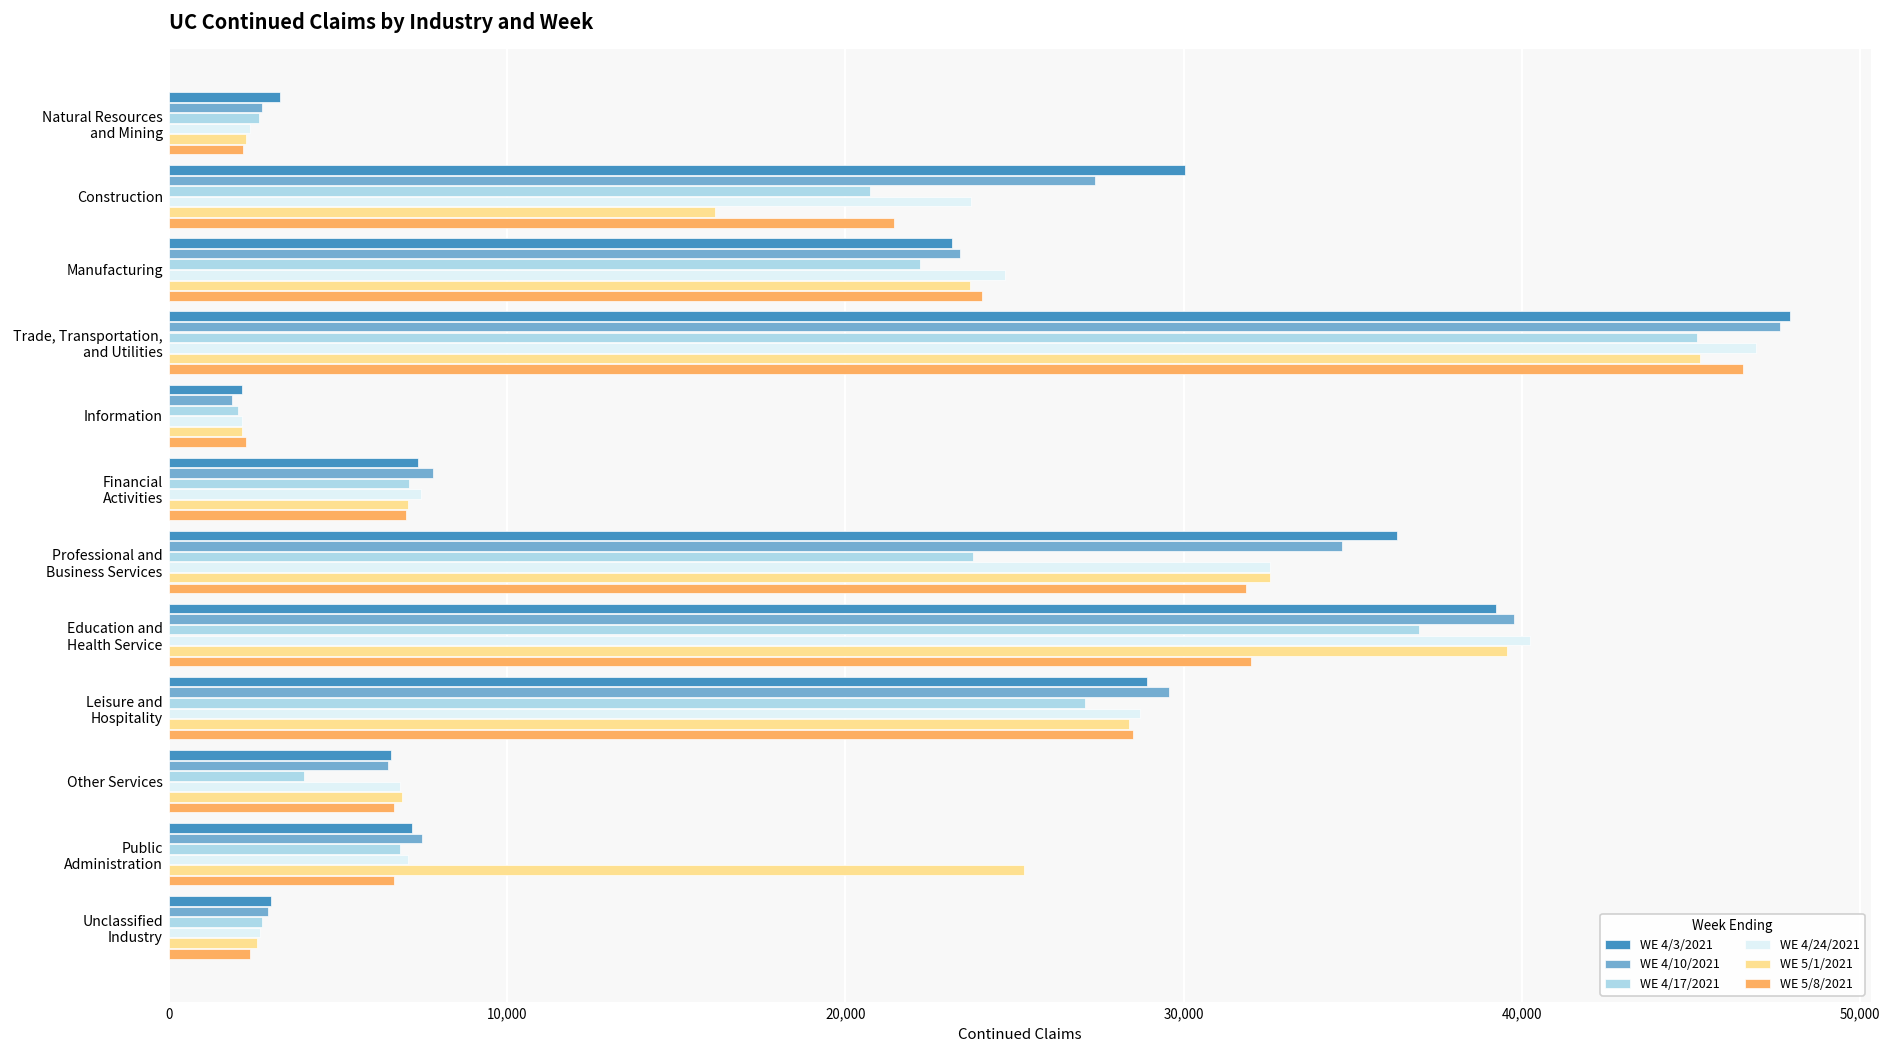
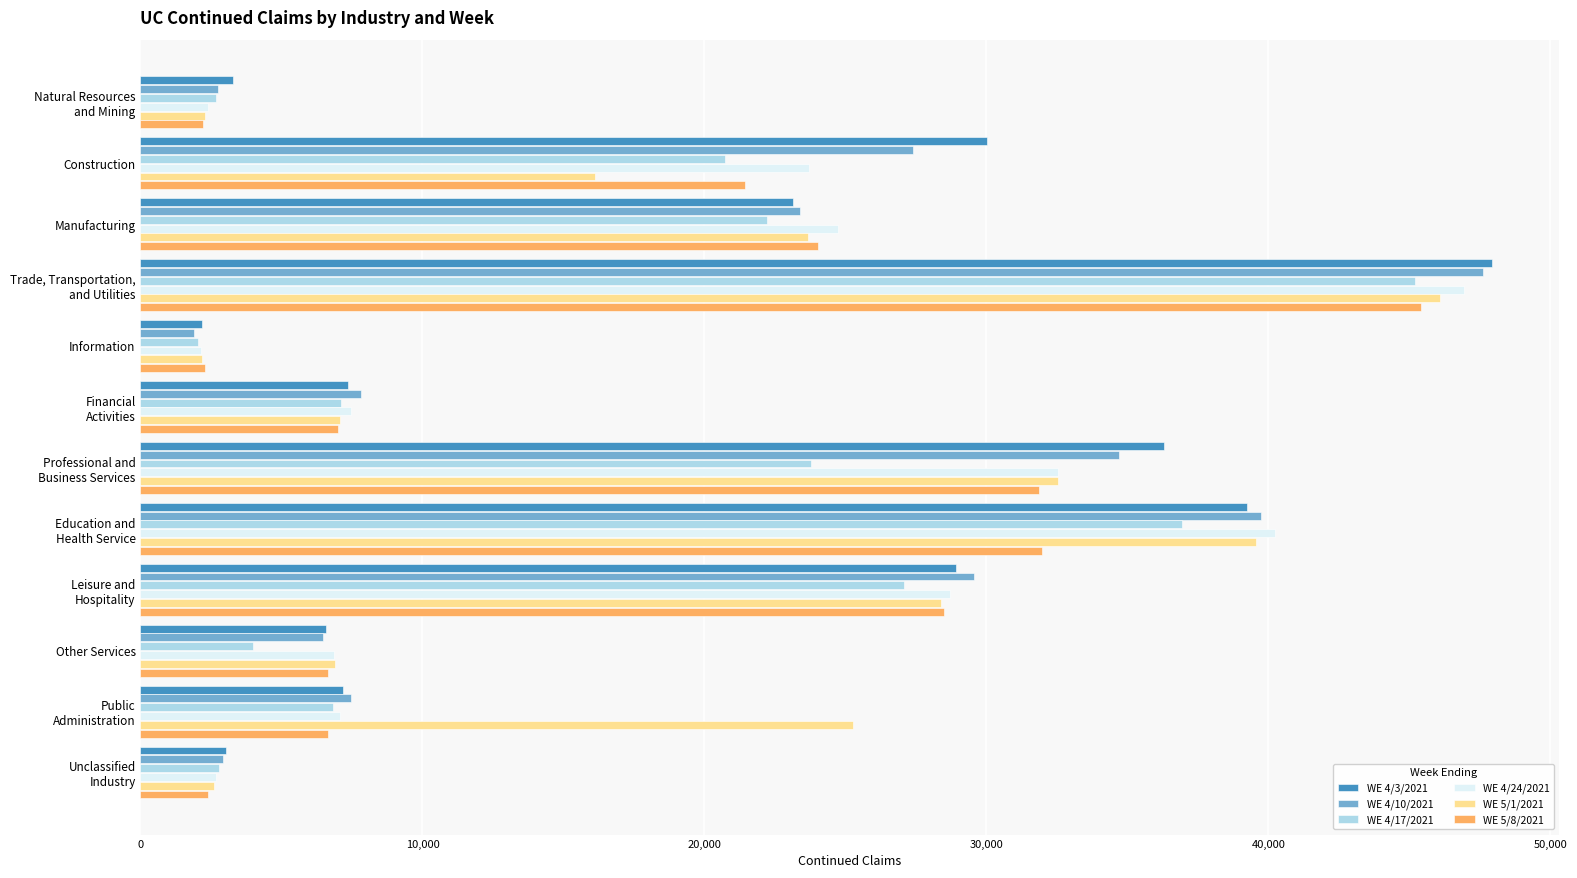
  {
    "WE 4/17/2021": {
      "Natural Resources and Mining": "2,700",
      "Construction": "20,700",
      "Manufacturing": "22,200",
      "Trade, Transportation, and Utilities": "45,200",
      "Information": "2,000",
      "Financial Activities": "7,100",
      "Professional and Business Services": "23,800",
      "Education and Health Service": "36,900",
      "Leisure and Hospitality": "27,100",
      "Other Services": "4,000",
      "Public Administration": "6,800",
      "Unclassified Industry": "2,800"
    },
    "WE 4/24/2021": {
      "Natural Resources and Mining": "2,400",
      "Construction": "23,700",
      "Manufacturing": "24,700",
      "Trade, Transportation, and Utilities": "46,900",
      "Information": "2,200",
      "Financial Activities": "7,500",
      "Professional and Business Services": "32,600",
      "Education and Health Service": "40,200",
      "Leisure and Hospitality": "28,700",
      "Other Services": "6,800",
      "Public Administration": "7,100",
      "Unclassified Industry": "2,700"
    },
    "WE 5/1/2021": {
      "Natural Resources and Mining": "2,300",
      "Construction": "16,100",
      "Manufacturing": "23,700",
-     "Trade, Transportation, and Utilities": "45,300",
+     "Trade, Transportation, and Utilities": "46,100",
      "Information": "2,200",
      "Financial Activities": "7,100",
      "Professional and Business Services": "32,600",
      "Education and Health Service": "39,600",
      "Leisure and Hospitality": "28,400",
      "Other Services": "6,900",
      "Public Administration": "25,300",
      "Unclassified Industry": "2,600"
    },
    "WE 5/8/2021": {
      "Natural Resources and Mining": "2,200",
      "Construction": "21,400",
      "Manufacturing": "24,000",
-     "Trade, Transportation, and Utilities": "46,500",
+     "Trade, Transportation, and Utilities": "45,400",
      "Information": "2,300",
      "Financial Activities": "7,000",
      "Professional and Business Services": "31,900",
      "Education and Health Service": "32,000",
      "Leisure and Hospitality": "28,500",
      "Other Services": "6,700",
      "Public Administration": "6,700",
      "Unclassified Industry": "2,400"
    }
  }
